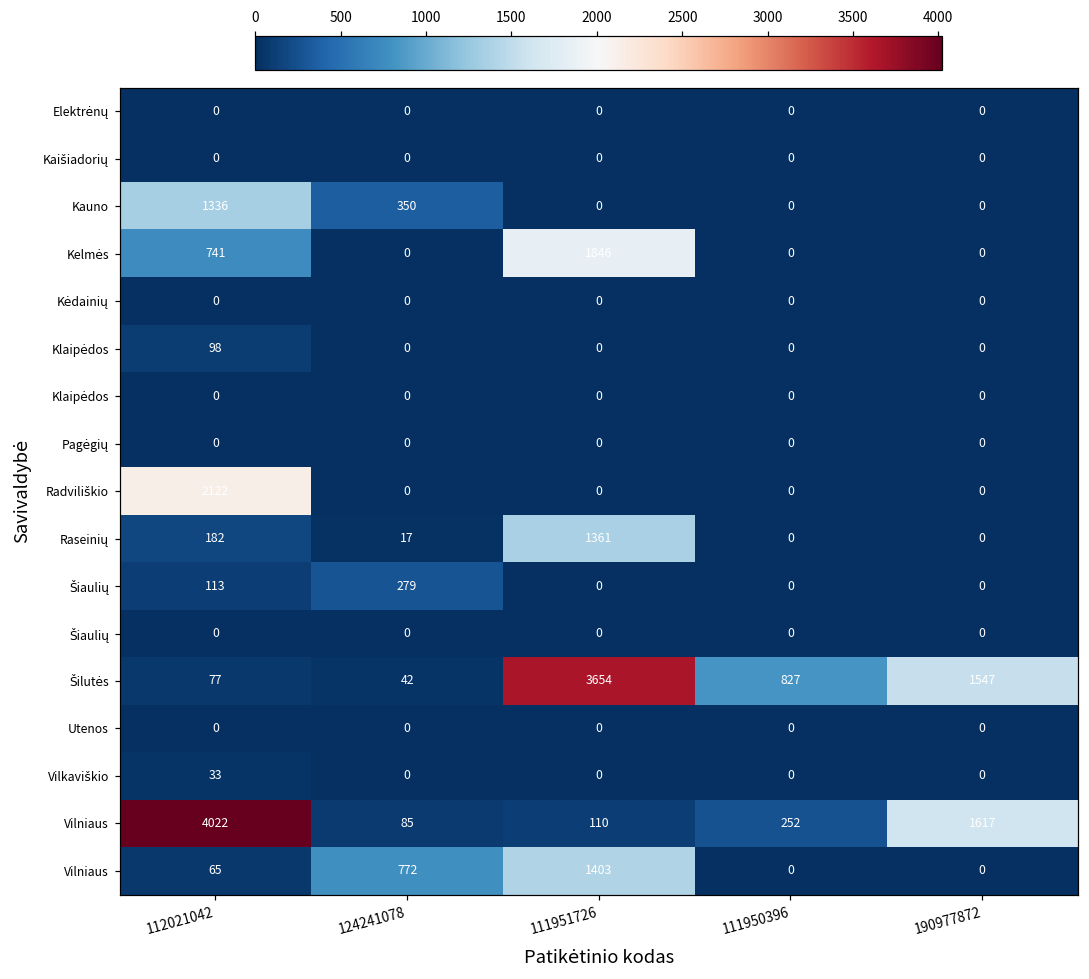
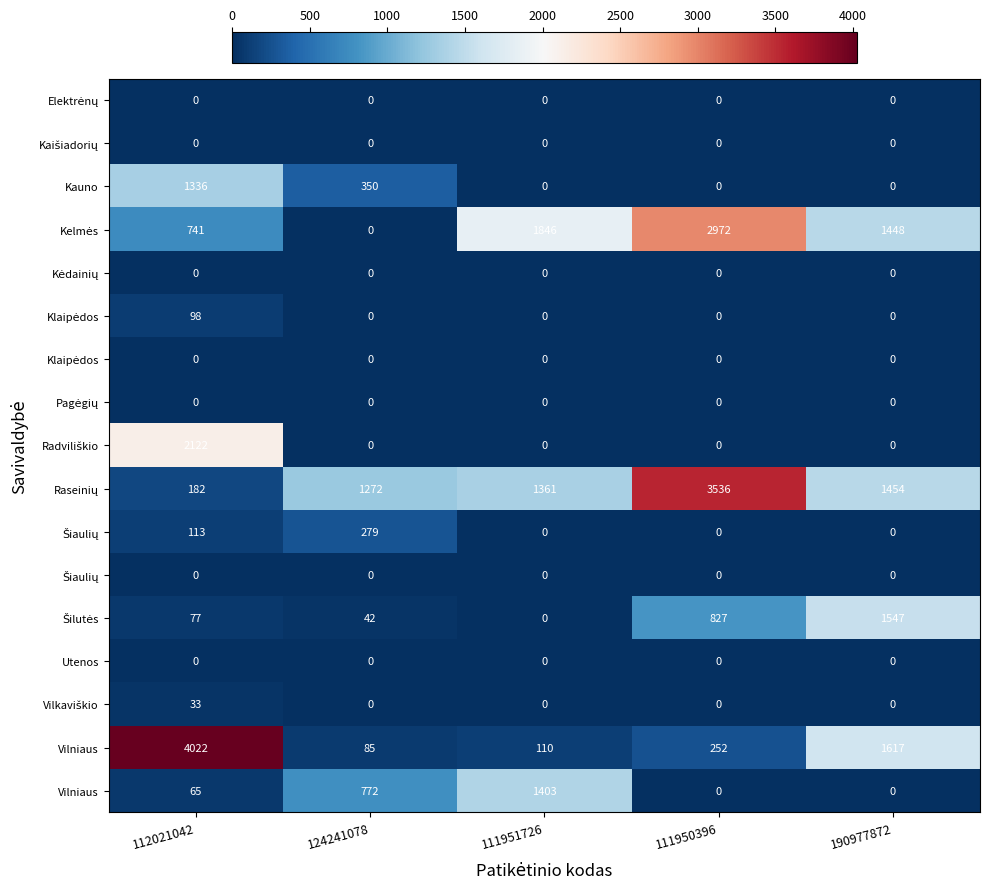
  {
    "Elektrėnų": {
      "112021042": 0,
      "124241078": 0,
      "111951726": 0,
      "111950396": 0,
      "190977872": 0
    },
    "Kaišiadorių": {
      "112021042": 0,
      "124241078": 0,
      "111951726": 0,
      "111950396": 0,
      "190977872": 0
    },
    "Kauno": {
      "112021042": 1336,
      "124241078": 350,
      "111951726": 0,
      "111950396": 0,
      "190977872": 0
    },
    "Kelmės": {
      "112021042": 741,
      "124241078": 0,
-     "111950396": 0,
-     "190977872": 0
+     "111950396": 2972,
+     "190977872": 1448
    },
    "Kėdainių": {
      "112021042": 0,
      "124241078": 0,
      "111951726": 0,
      "111950396": 0,
      "190977872": 0
    },
    "Pagėgių": {
      "112021042": 0,
      "124241078": 0,
      "111951726": 0,
      "111950396": 0,
      "190977872": 0
    },
    "Radviliškio": {
      "124241078": 0,
      "111951726": 0,
      "111950396": 0,
      "190977872": 0
    },
    "Raseinių": {
      "112021042": 182,
-     "124241078": 17,
+     "124241078": 1272,
      "111951726": 1361,
-     "111950396": 0,
-     "190977872": 0
+     "111950396": 3536,
+     "190977872": 1454
    },
    "Šilutės": {
      "112021042": 77,
      "124241078": 42,
-     "111951726": 3654,
+     "111951726": 0,
      "111950396": 827,
      "190977872": 1547
    },
    "Utenos": {
      "112021042": 0,
      "124241078": 0,
      "111951726": 0,
      "111950396": 0,
      "190977872": 0
    },
    "Vilkaviškio": {
      "112021042": 33,
      "124241078": 0,
      "111951726": 0,
      "111950396": 0,
      "190977872": 0
    }
  }
